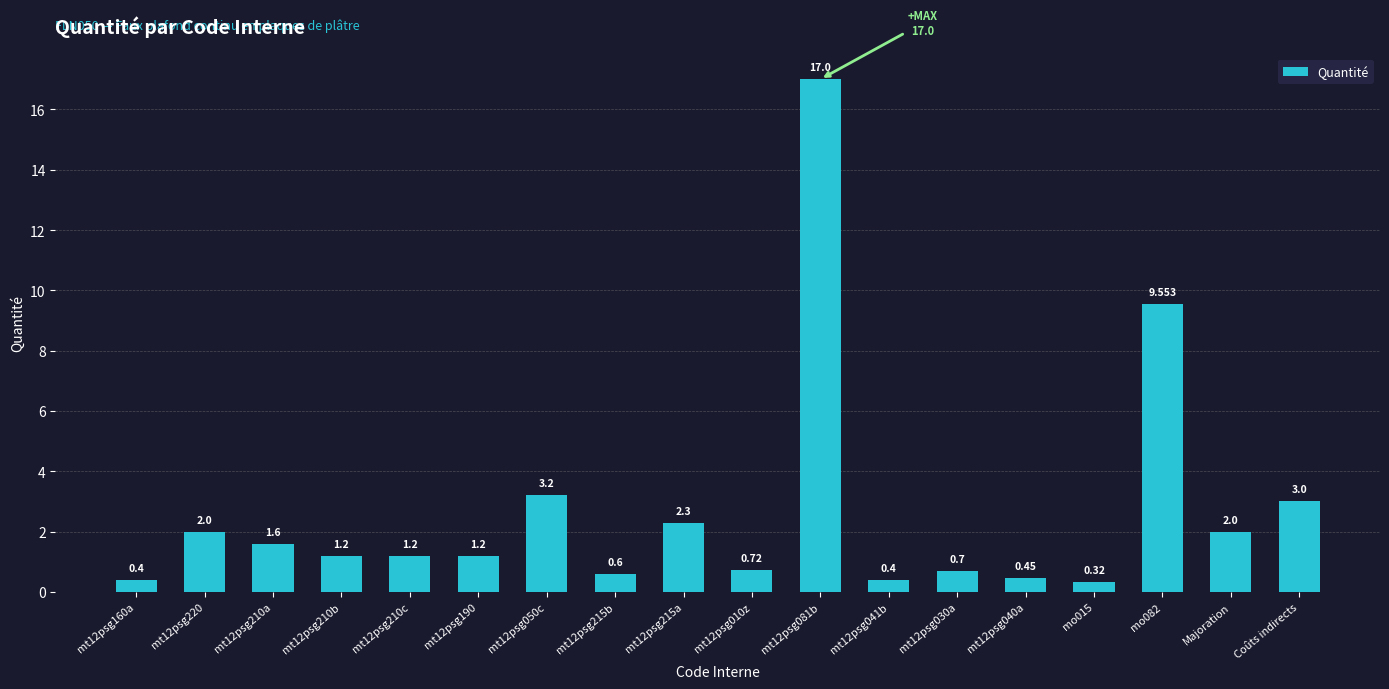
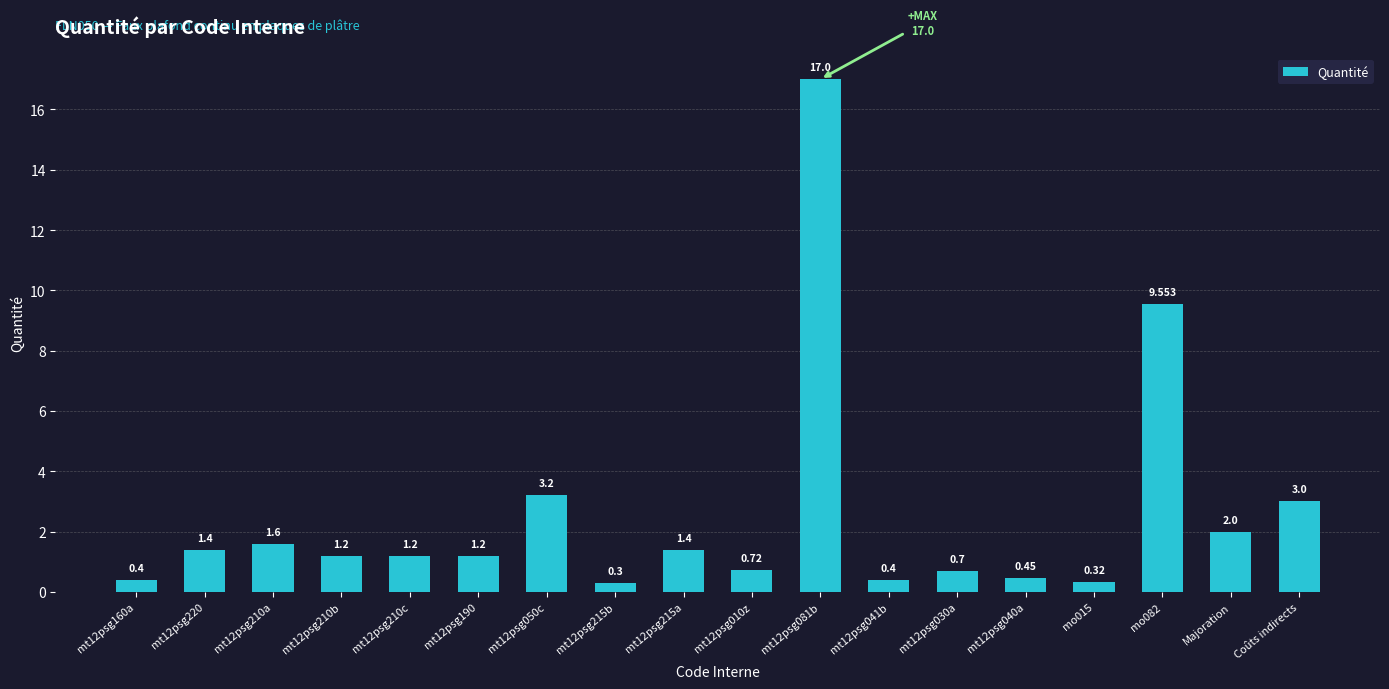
  {
    "mt12psg160a": 0.4,
-   "mt12psg220": 2.0,
+   "mt12psg220": 1.4,
    "mt12psg210a": 1.6,
    "mt12psg210b": 1.2,
    "mt12psg210c": 1.2,
    "mt12psg190": 1.2,
    "mt12psg050c": 3.2,
-   "mt12psg215b": 0.6,
-   "mt12psg215a": 2.3,
+   "mt12psg215b": 0.3,
+   "mt12psg215a": 1.4,
    "mt12psg010z": 0.72,
    "mt12psg081b": 17.0,
    "mt12psg041b": 0.4,
    "mt12psg030a": 0.7,
    "mt12psg040a": 0.45,
    "mo015": 0.32,
    "mo082": 9.553,
    "Majoration": 2.0,
    "Coûts indirects": 3.0
  }
